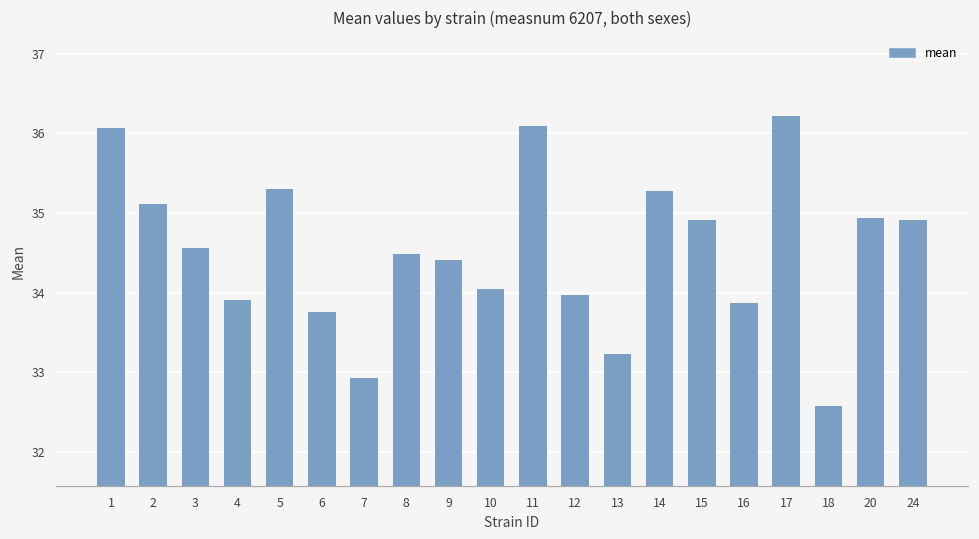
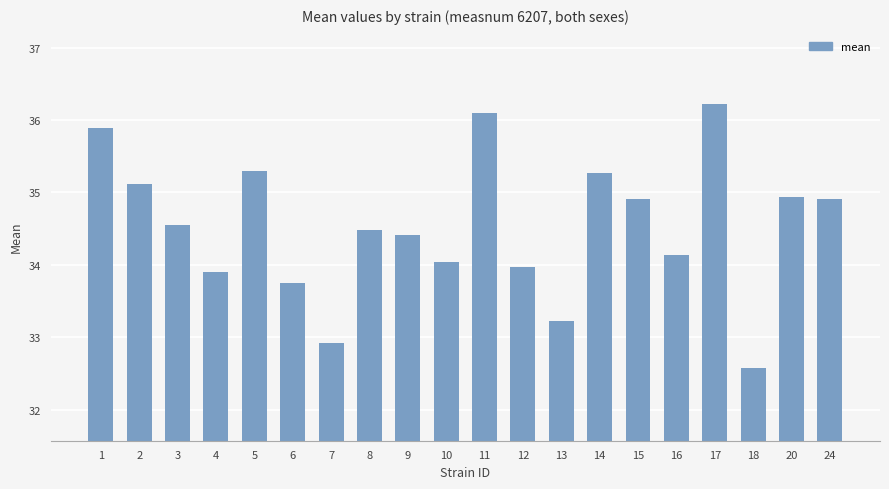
  {
-   "1": 36.1,
+   "1": 35.9,
    "2": 35.1,
    "3": 34.6,
    "4": 33.9,
    "5": 35.3,
    "6": 33.8,
    "7": 32.9,
    "8": 34.5,
    "9": 34.4,
    "10": 34.0,
    "11": 36.1,
    "12": 34.0,
    "13": 33.2,
    "14": 35.3,
    "15": 34.9,
-   "16": 33.9,
+   "16": 34.1,
    "17": 36.2,
    "18": 32.6,
    "20": 34.9,
    "24": 34.9
  }
